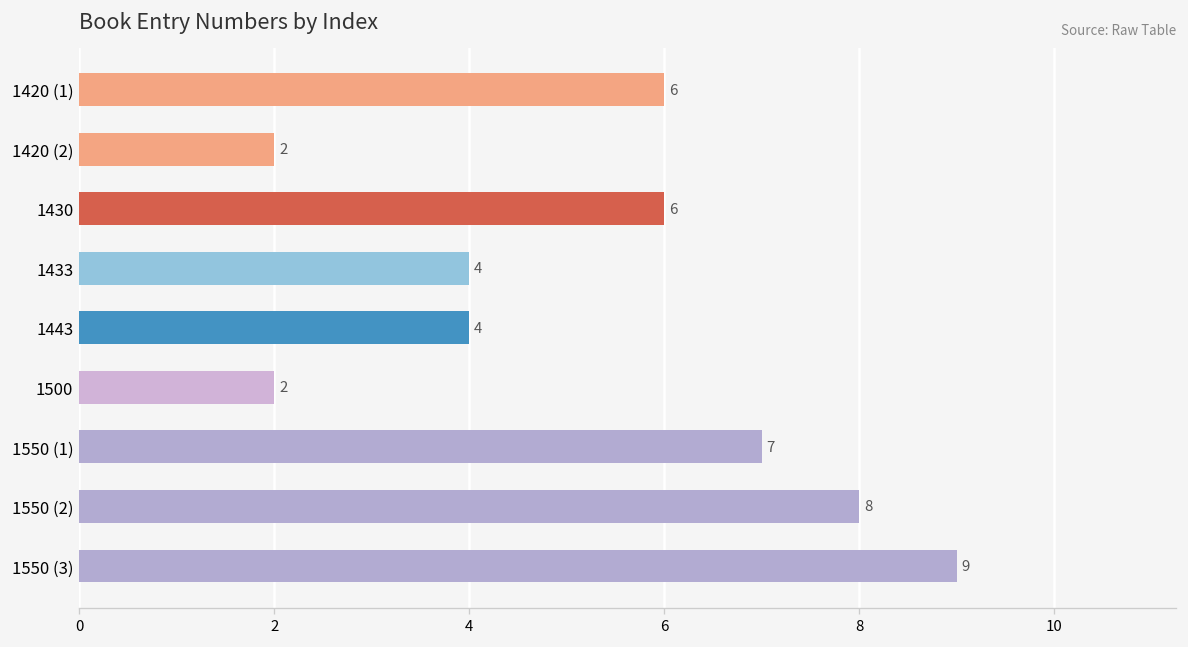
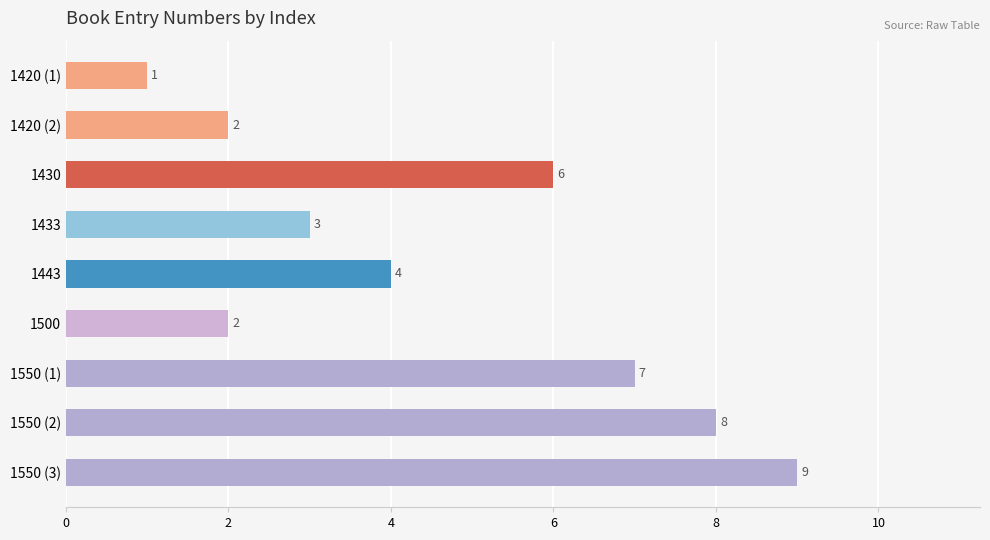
  {
-   "1420 (1)": 6,
+   "1420 (1)": 1,
    "1420 (2)": 2,
    "1430": 6,
-   "1433": 4,
+   "1433": 3,
    "1443": 4,
    "1500": 2,
    "1550 (1)": 7,
    "1550 (2)": 8,
    "1550 (3)": 9
  }
